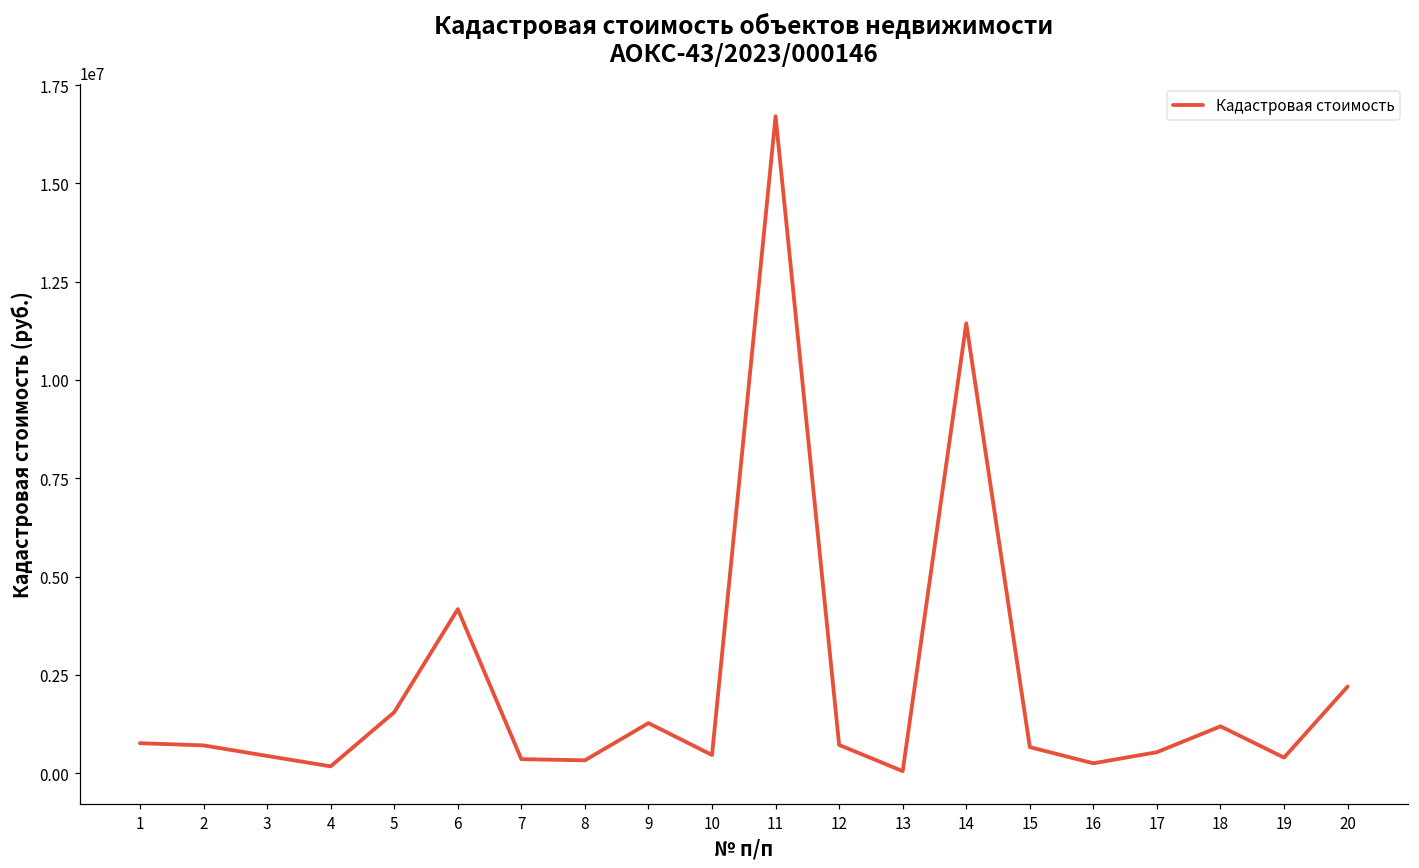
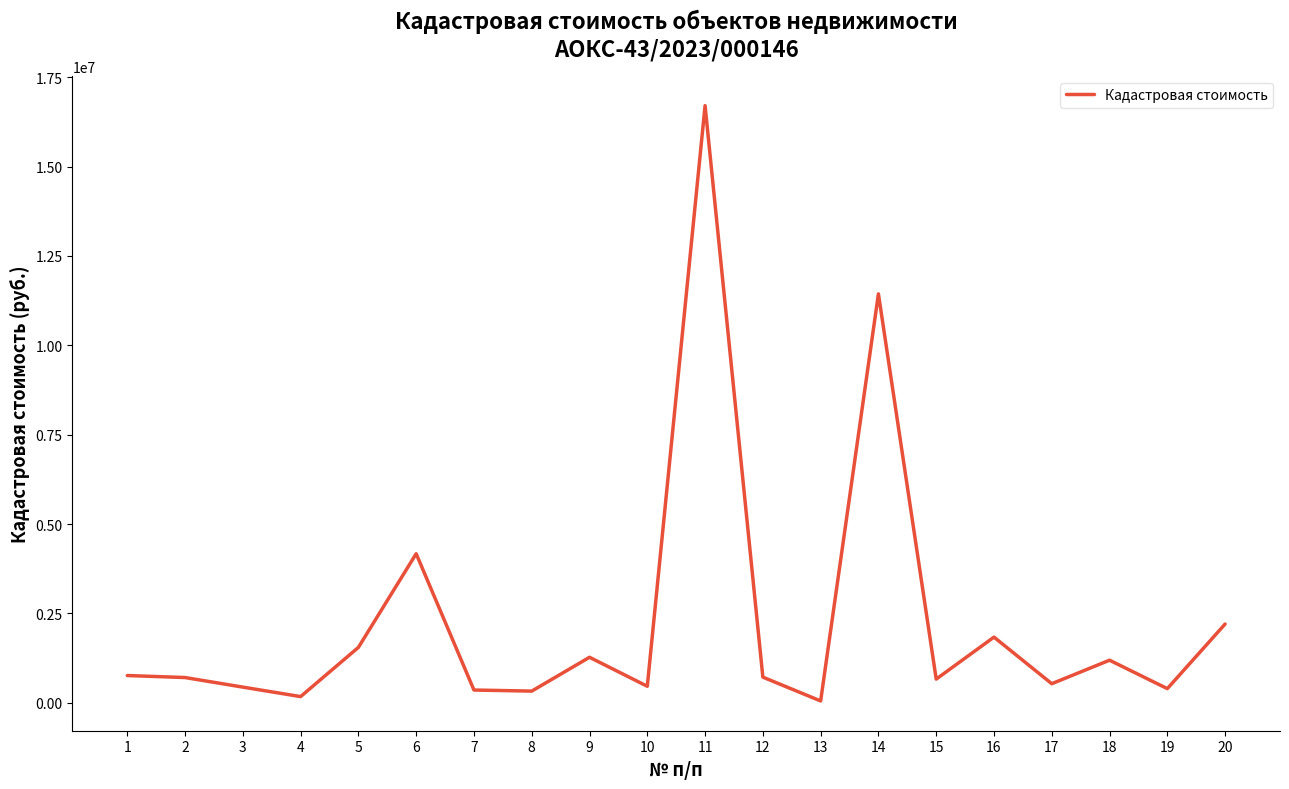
  {
    "1": 800000,
    "2": 700000,
    "3": 400000,
    "4": 200000,
    "5": 1500000,
    "6": 4200000,
    "7": 400000,
    "8": 300000,
    "9": 1300000,
    "10": 500000,
    "11": 16700000,
    "12": 700000,
    "13": 100000,
    "14": 11400000,
    "15": 700000,
-   "16": 300000,
+   "16": 1800000,
    "17": 500000,
    "18": 1200000,
    "19": 400000,
    "20": 2200000
  }
